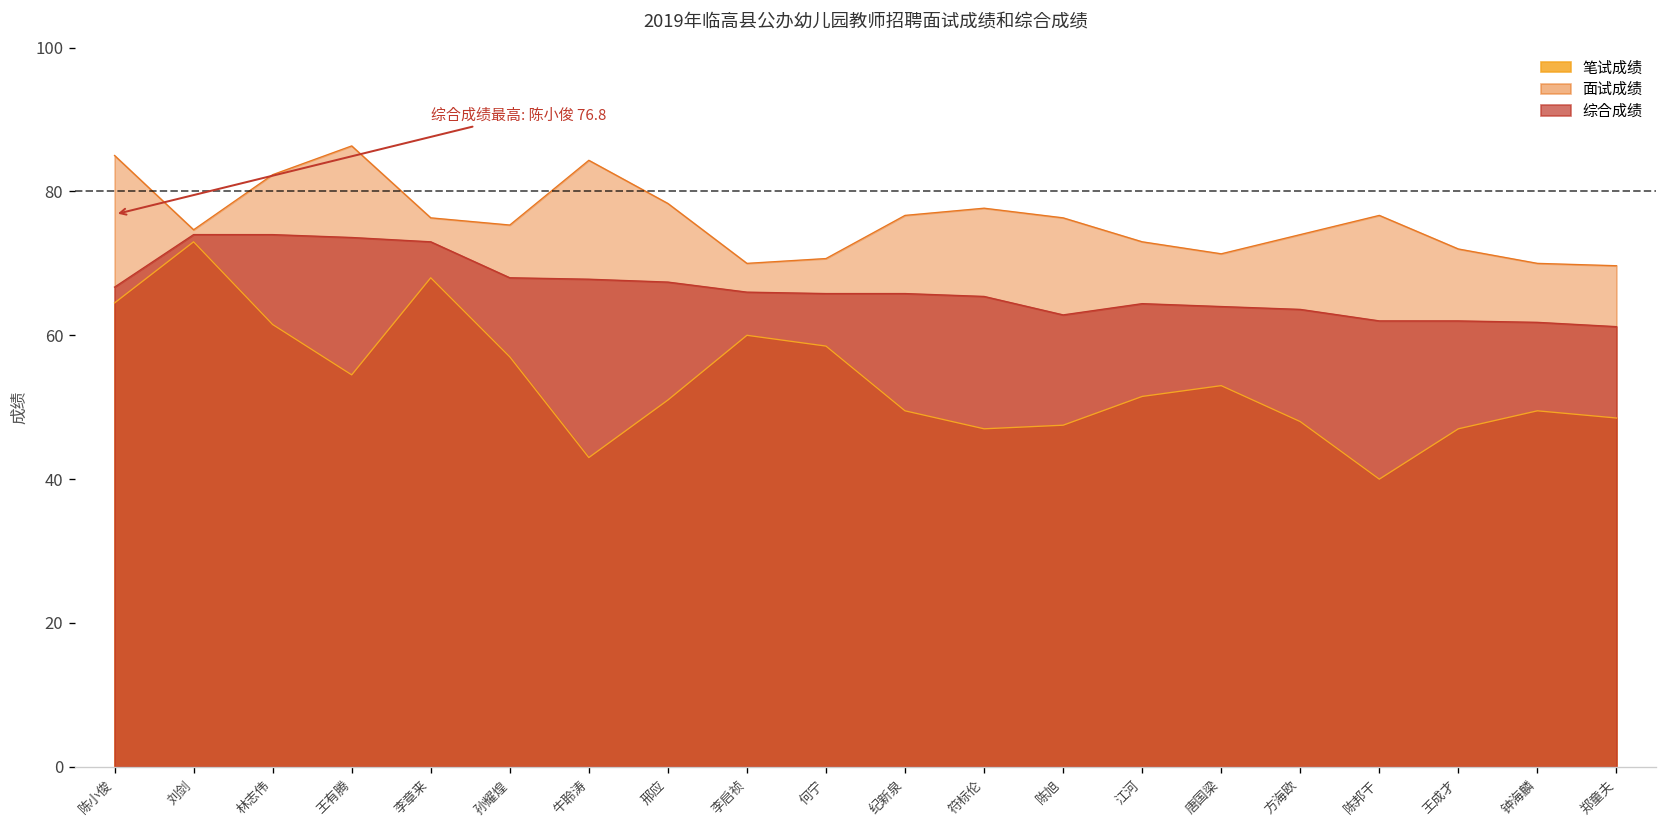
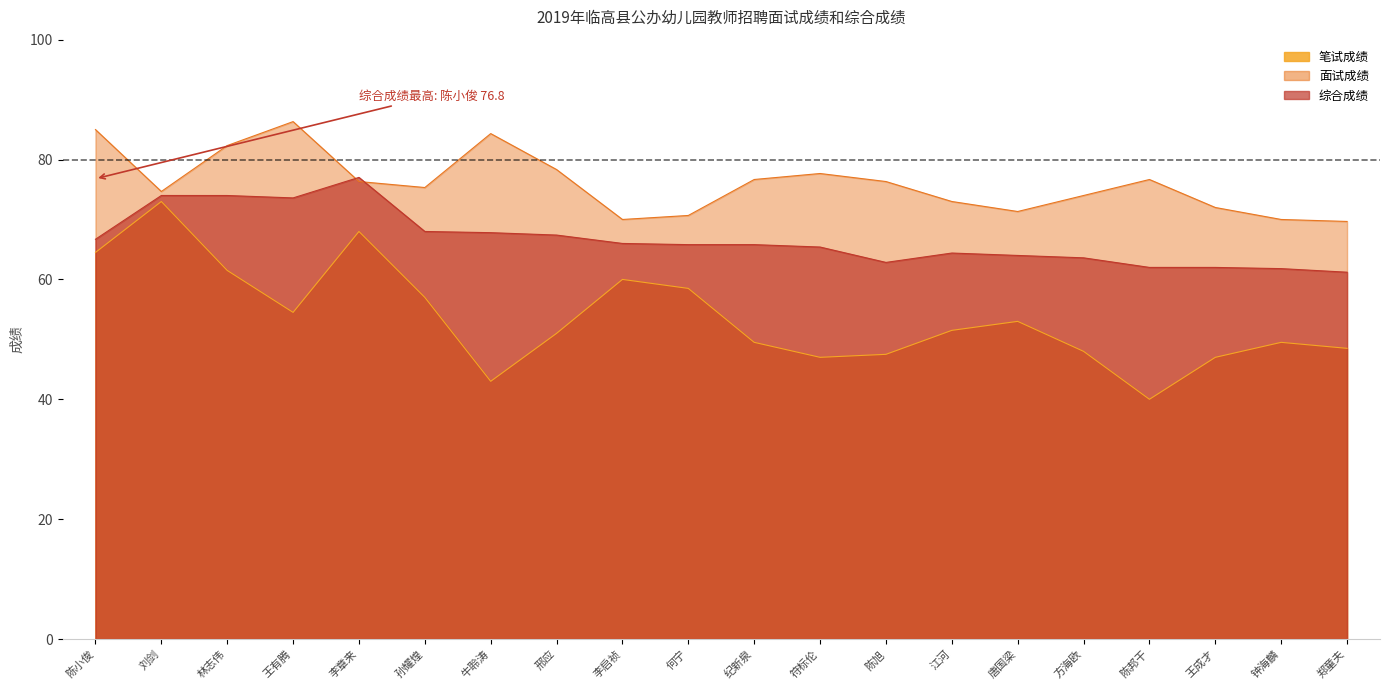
  {
    "综合成绩": {
      "陈小俊": 67,
      "刘剑": 74,
      "林志伟": 74,
      "王有腾": 74,
-     "李章来": 73,
+     "李章来": 77,
      "孙耀煌": 68,
      "牛聆涛": 68,
      "邢应": 67,
      "李启祯": 66,
      "何宁": 66,
      "纪新泉": 66,
      "符标伦": 65,
      "陈旭": 63,
      "江河": 64,
      "唐国梁": 64,
      "方海欧": 64,
      "陈邦干": 62,
      "王成才": 62,
      "钟海麟": 62,
      "郑童夫": 61
    }
  }
